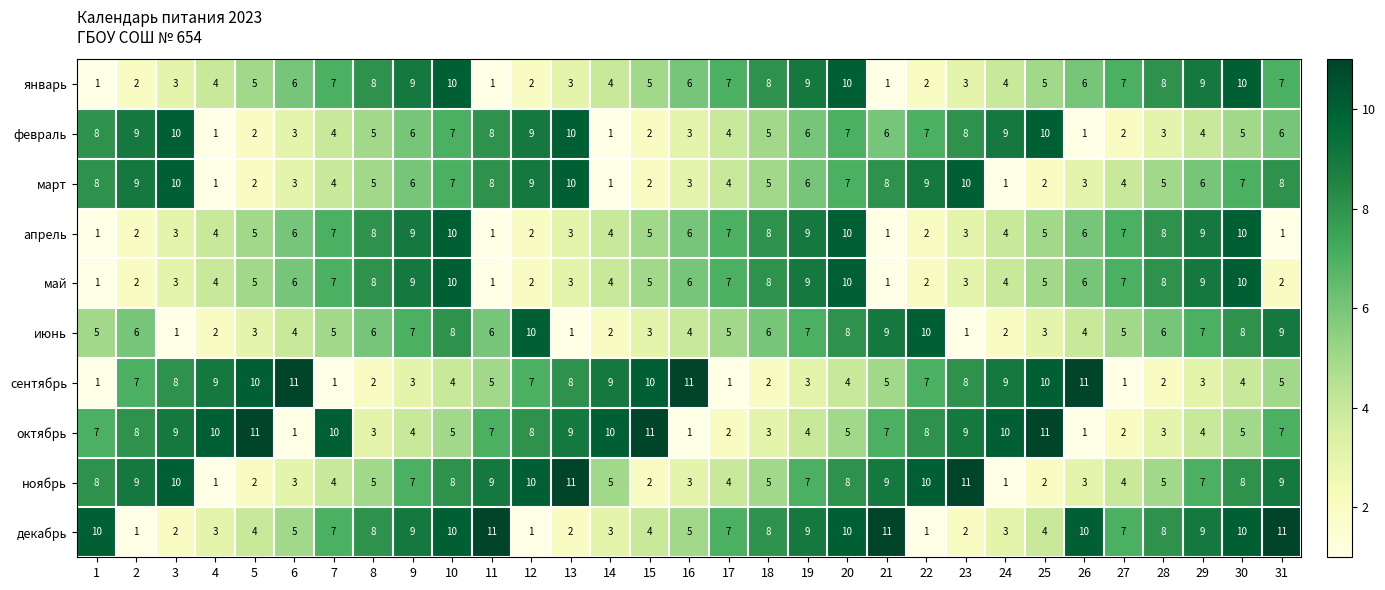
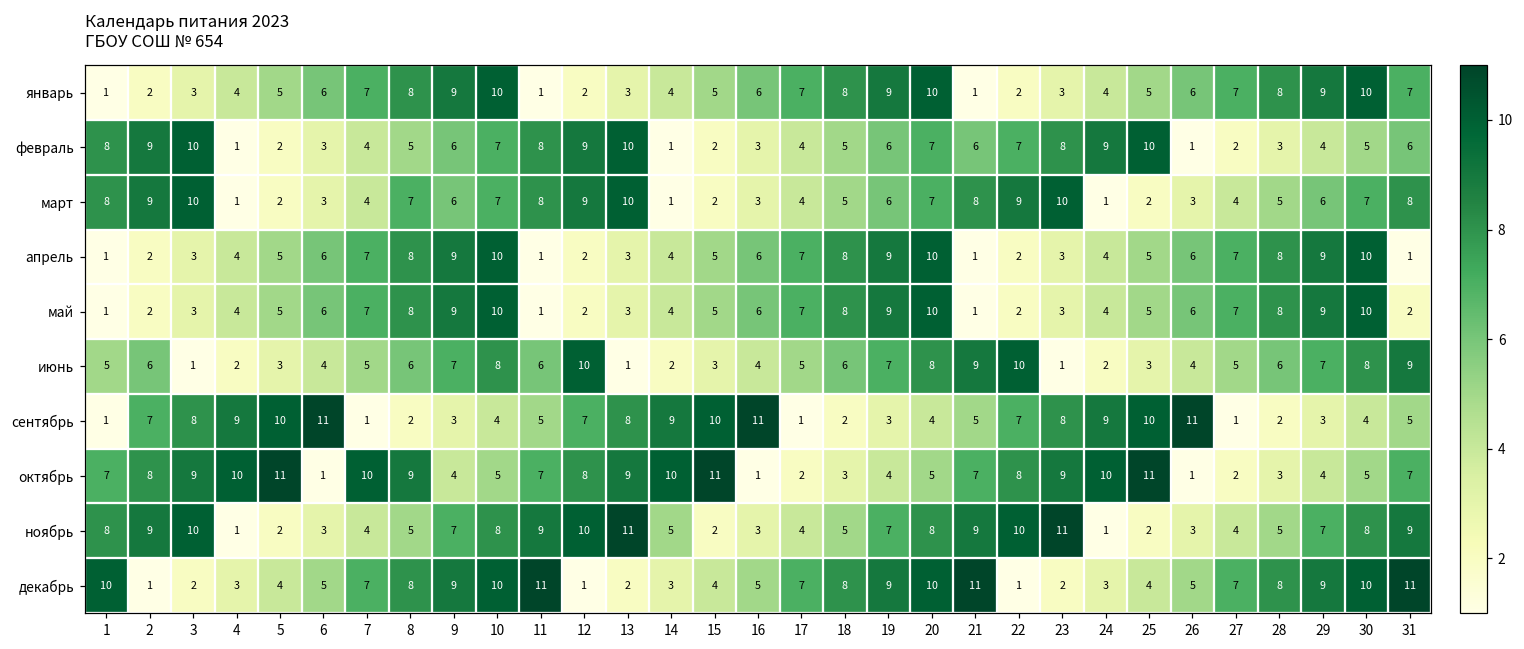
  {
    "март": {
      "1": 8,
      "2": 9,
      "3": 10,
      "4": 1,
      "5": 2,
      "6": 3,
      "7": 4,
-     "8": 5,
+     "8": 7,
      "9": 6,
      "10": 7,
      "11": 8,
      "12": 9,
      "13": 10,
      "14": 1,
      "15": 2,
      "16": 3,
      "17": 4,
      "18": 5,
      "19": 6,
      "20": 7,
      "21": 8,
      "22": 9,
      "23": 10,
      "24": 1,
      "25": 2,
      "26": 3,
      "27": 4,
      "28": 5,
      "29": 6,
      "30": 7,
      "31": 8
    },
    "октябрь": {
      "1": 7,
      "2": 8,
      "3": 9,
      "4": 10,
      "5": 11,
      "6": 1,
      "7": 10,
-     "8": 3,
+     "8": 9,
      "9": 4,
      "10": 5,
      "11": 7,
      "12": 8,
      "13": 9,
      "14": 10,
      "15": 11,
      "16": 1,
      "17": 2,
      "18": 3,
      "19": 4,
      "20": 5,
      "21": 7,
      "22": 8,
      "23": 9,
      "24": 10,
      "25": 11,
      "26": 1,
      "27": 2,
      "28": 3,
      "29": 4,
      "30": 5,
      "31": 7
    },
    "декабрь": {
      "1": 10,
      "2": 1,
      "3": 2,
      "4": 3,
      "5": 4,
      "6": 5,
      "7": 7,
      "8": 8,
      "9": 9,
      "10": 10,
      "11": 11,
      "12": 1,
      "13": 2,
      "14": 3,
      "15": 4,
      "16": 5,
      "17": 7,
      "18": 8,
      "19": 9,
      "20": 10,
      "21": 11,
      "22": 1,
      "23": 2,
      "24": 3,
      "25": 4,
-     "26": 10,
+     "26": 5,
      "27": 7,
      "28": 8,
      "29": 9,
      "30": 10,
      "31": 11
    }
  }
